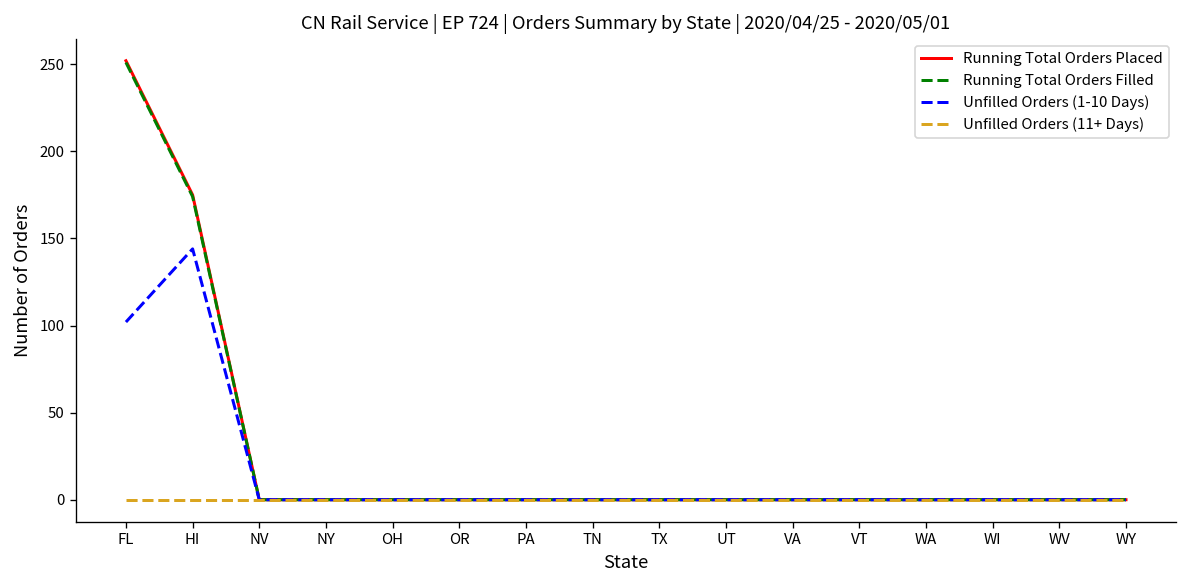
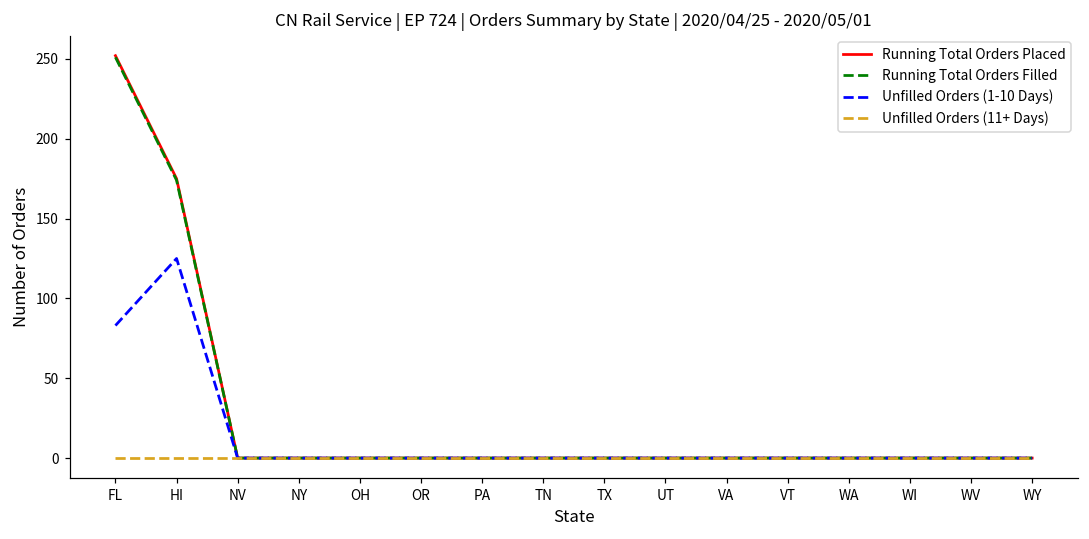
  {
    "Unfilled Orders (1-10 Days)": {
-     "FL": 102,
-     "HI": 144
+     "FL": 83,
+     "HI": 125
    },
    "Unfilled Orders (11+ Days)": {
      "FL": 0,
      "HI": 0
    }
  }
